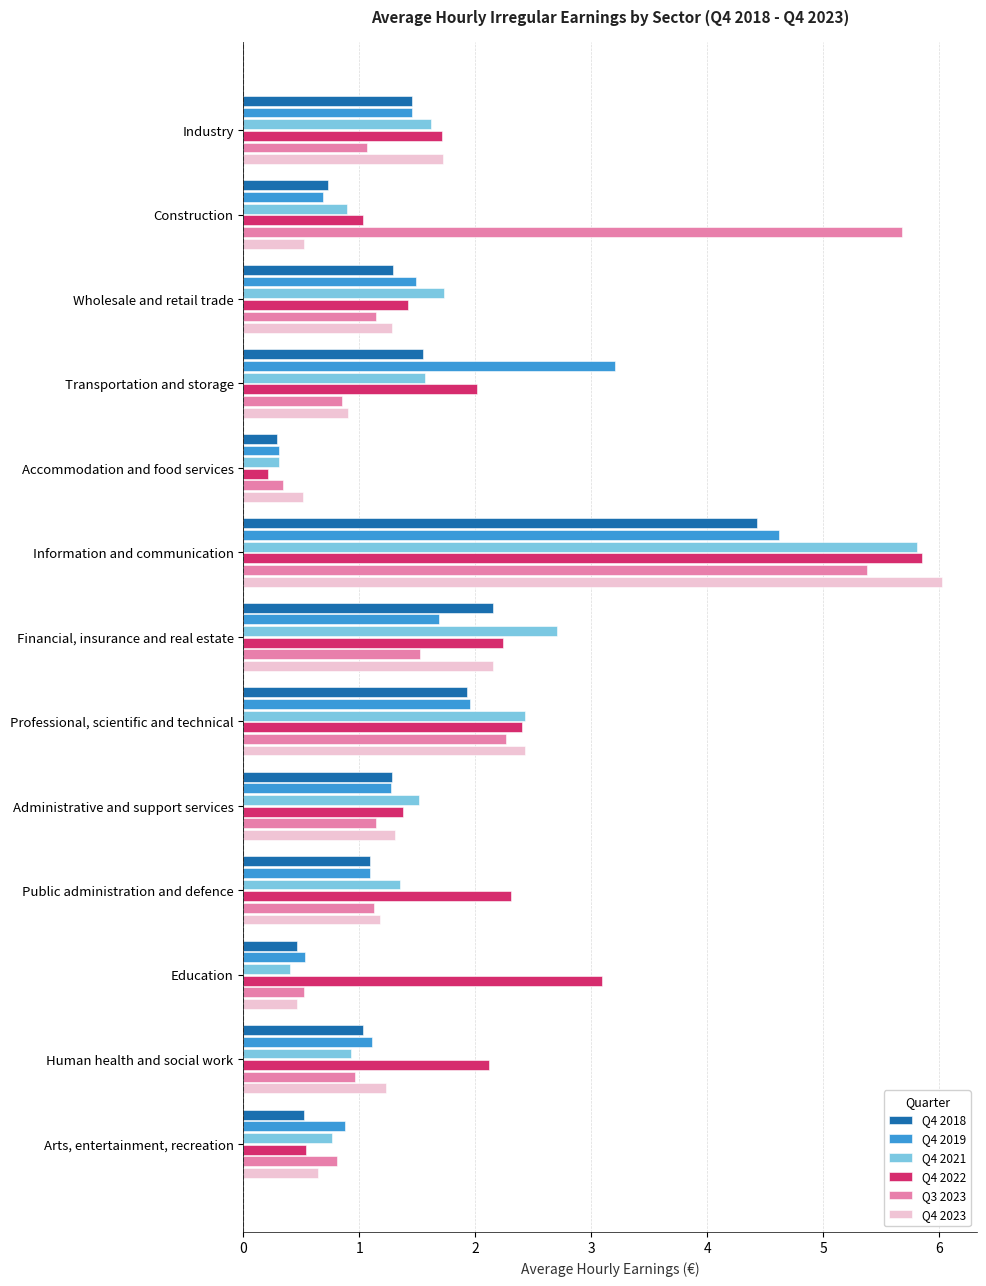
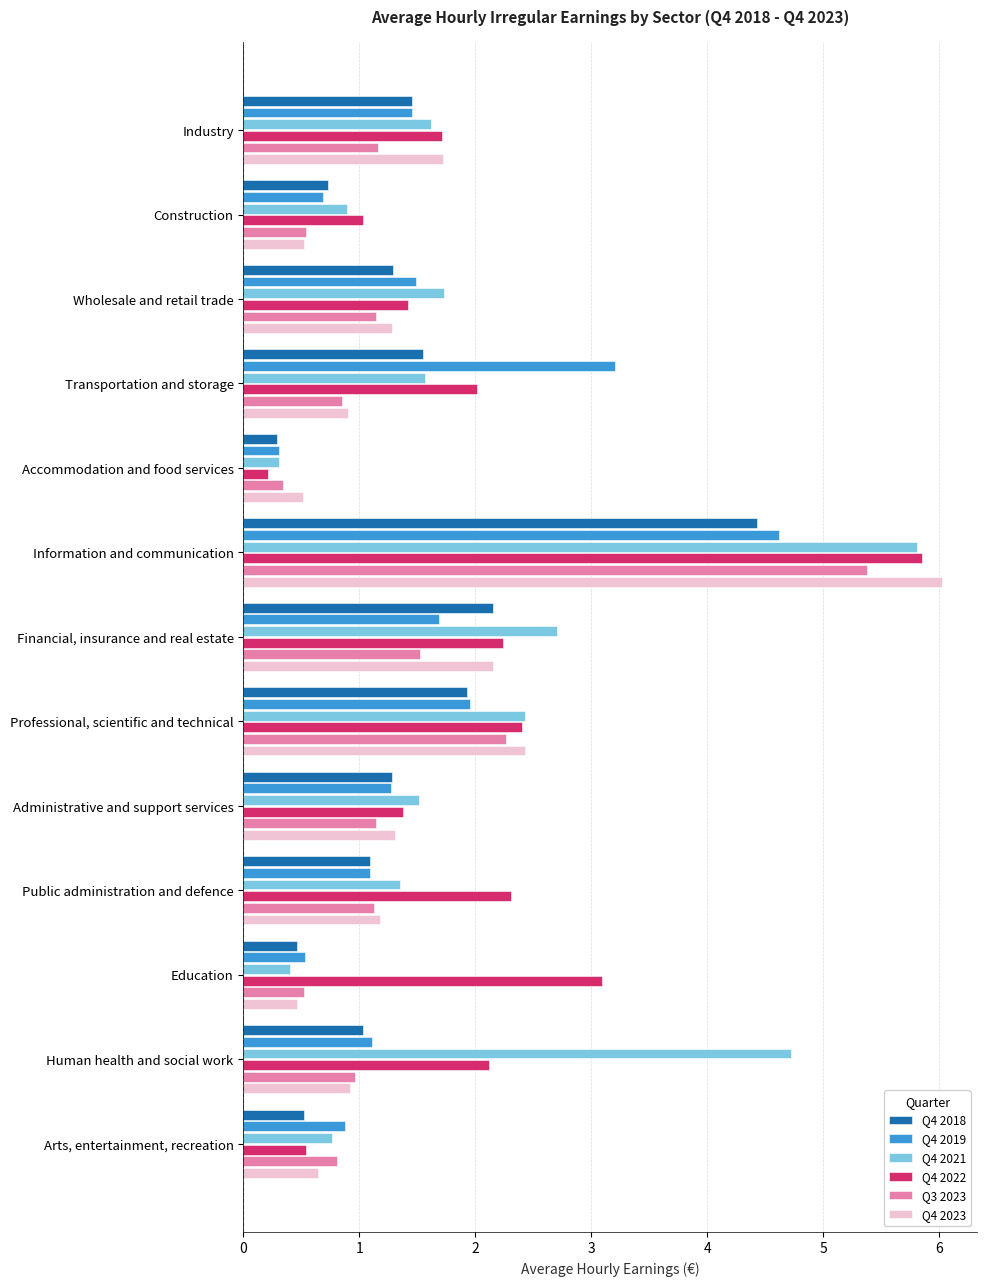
  {
    "Q4 2018": {
      "Industry": 1.45,
      "Construction": 0.73,
      "Wholesale and retail trade": 1.29,
      "Transportation and storage": 1.55,
      "Accommodation and food services": 0.29,
      "Information and communication": 4.43,
      "Financial, insurance and real estate": 2.15,
      "Professional, scientific and technical": 1.93,
      "Administrative and support services": 1.28,
      "Public administration and defence": 1.09,
      "Education": 0.46,
      "Human health and social work": 1.03,
      "Arts, entertainment, recreation": 0.52
    },
    "Q4 2019": {
      "Industry": 1.45,
      "Construction": 0.69,
      "Wholesale and retail trade": 1.49,
      "Transportation and storage": 3.20,
      "Accommodation and food services": 0.31,
      "Information and communication": 4.62,
      "Financial, insurance and real estate": 1.69,
      "Professional, scientific and technical": 1.95,
      "Administrative and support services": 1.27,
      "Public administration and defence": 1.09,
      "Education": 0.53,
      "Human health and social work": 1.11,
      "Arts, entertainment, recreation": 0.88
    },
    "Q4 2021": {
      "Industry": 1.62,
      "Construction": 0.89,
      "Wholesale and retail trade": 1.73,
      "Transportation and storage": 1.57,
      "Accommodation and food services": 0.31,
      "Information and communication": 5.81,
      "Financial, insurance and real estate": 2.70,
      "Professional, scientific and technical": 2.43,
      "Administrative and support services": 1.51,
      "Public administration and defence": 1.35,
      "Education": 0.40,
-     "Human health and social work": 0.93,
+     "Human health and social work": 4.72,
      "Arts, entertainment, recreation": 0.76
    },
    "Q4 2022": {
      "Industry": 1.71,
      "Construction": 1.03,
      "Wholesale and retail trade": 1.42,
      "Transportation and storage": 2.01,
      "Accommodation and food services": 0.21,
      "Information and communication": 5.85,
      "Financial, insurance and real estate": 2.24,
      "Professional, scientific and technical": 2.40,
      "Administrative and support services": 1.38,
      "Public administration and defence": 2.31,
      "Education": 3.09,
      "Human health and social work": 2.12,
      "Arts, entertainment, recreation": 0.54
    },
    "Q3 2023": {
-     "Industry": 1.07,
-     "Construction": 5.68,
+     "Industry": 1.16,
+     "Construction": 0.54,
      "Wholesale and retail trade": 1.14,
      "Transportation and storage": 0.85,
      "Accommodation and food services": 0.34,
      "Information and communication": 5.38,
      "Financial, insurance and real estate": 1.52,
      "Professional, scientific and technical": 2.26,
      "Administrative and support services": 1.14,
      "Public administration and defence": 1.13,
      "Education": 0.52,
      "Human health and social work": 0.96,
      "Arts, entertainment, recreation": 0.81
    },
    "Q4 2023": {
      "Industry": 1.72,
      "Construction": 0.52,
      "Wholesale and retail trade": 1.28,
      "Transportation and storage": 0.90,
      "Accommodation and food services": 0.51,
      "Information and communication": 6.02,
      "Financial, insurance and real estate": 2.15,
      "Professional, scientific and technical": 2.43,
      "Administrative and support services": 1.31,
      "Public administration and defence": 1.18,
      "Education": 0.46,
-     "Human health and social work": 1.23,
+     "Human health and social work": 0.92,
      "Arts, entertainment, recreation": 0.64
    }
  }
